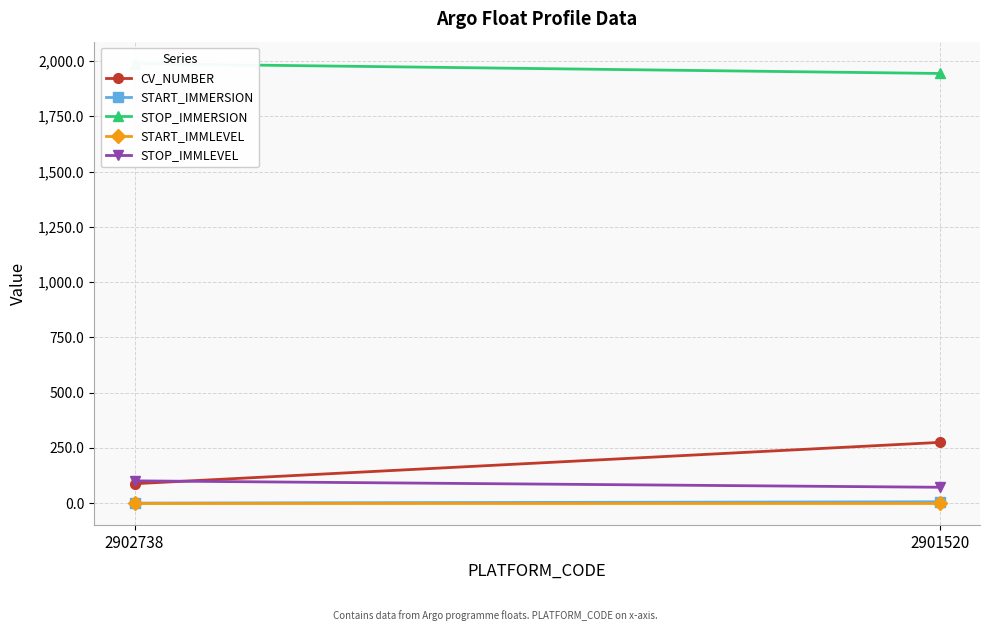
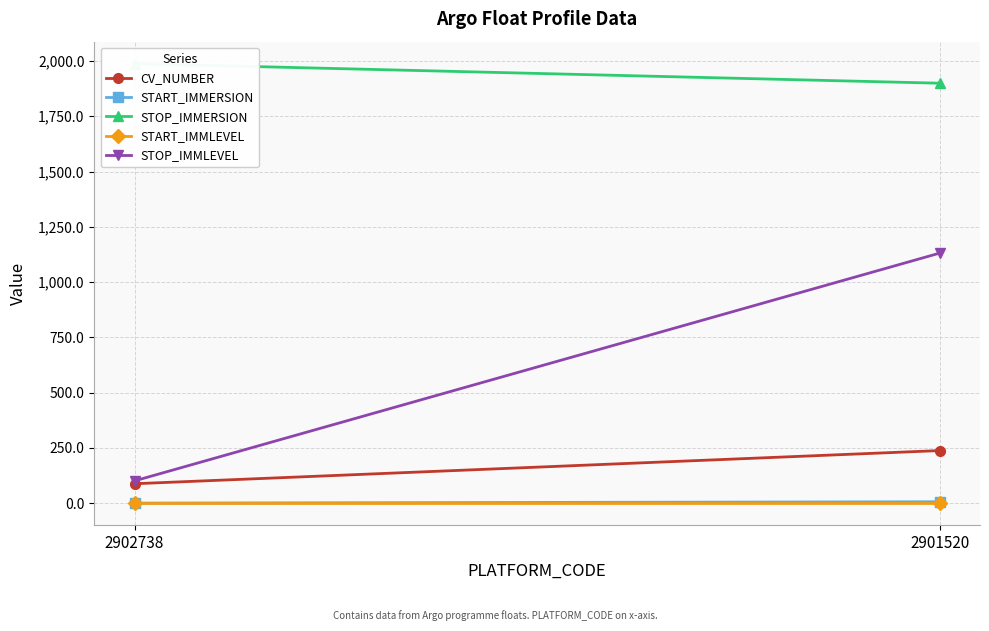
  {
    "CV_NUMBER": {
      "2902738": "90",
-     "2901520": "280"
+     "2901520": "240"
    },
    "STOP_IMMERSION": {
-     "2901520": "1,940"
+     "2901520": "1,900"
    },
    "STOP_IMMLEVEL": {
      "2902738": "100",
-     "2901520": "70"
+     "2901520": "1,130"
    }
  }
